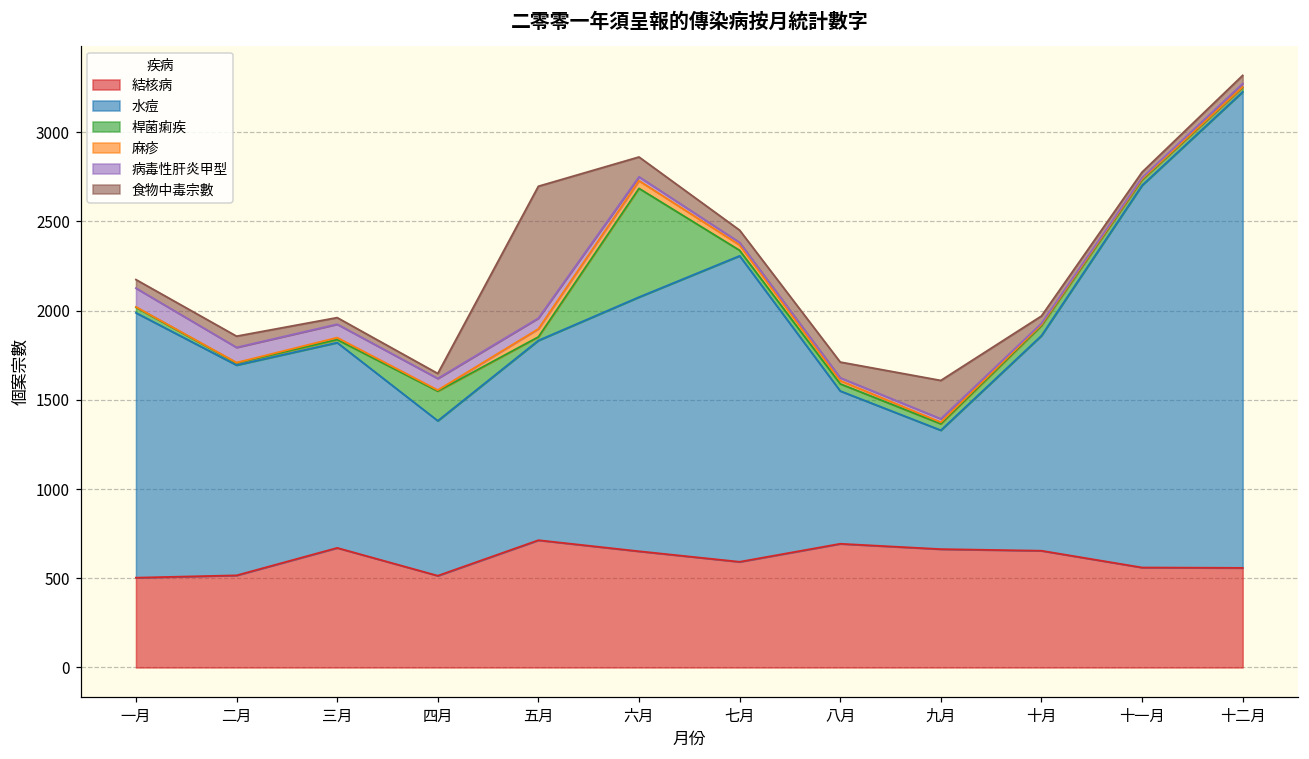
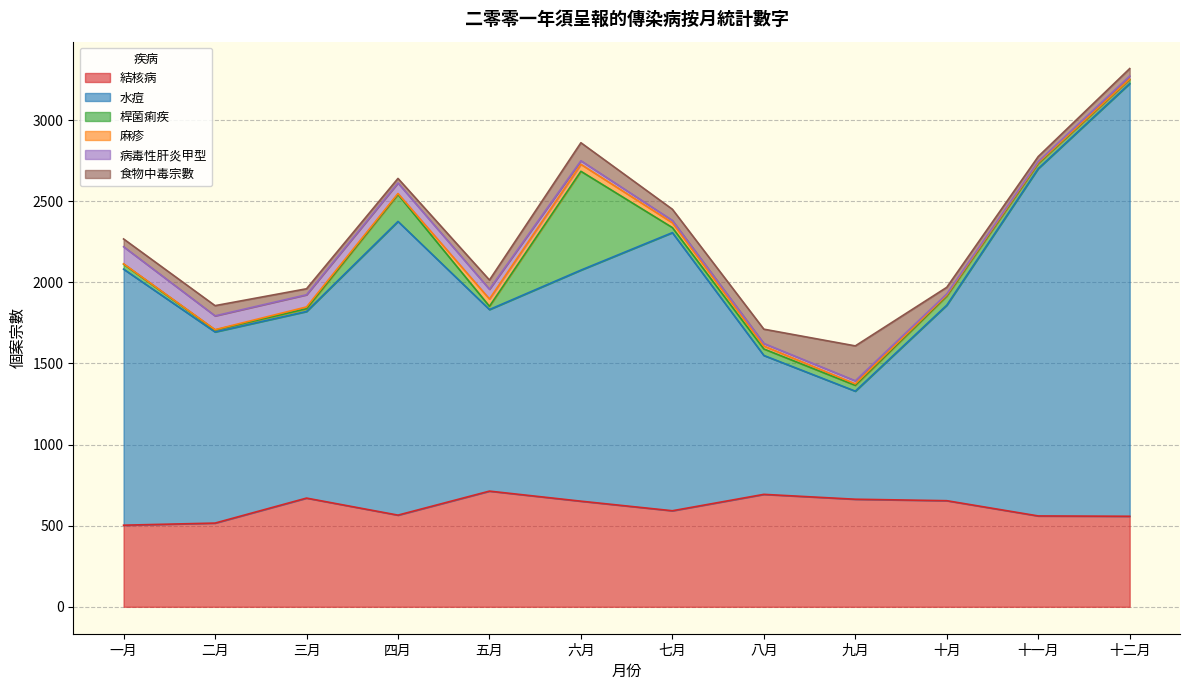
  {
    "結核病": {
      "一月": 500,
      "二月": 520,
      "三月": 670,
-     "四月": 510,
+     "四月": 570,
      "五月": 710,
      "六月": 650,
      "七月": 590,
      "八月": 690,
      "九月": 660,
      "十月": 650,
      "十一月": 560,
      "十二月": 560
    },
    "水痘": {
-     "一月": 1480,
+     "一月": 1580,
      "三月": 1150,
-     "四月": 870,
+     "四月": 1810,
      "五月": 1120,
      "六月": 1420,
      "七月": 1710,
      "八月": 860,
      "九月": 670,
      "十月": 1210,
      "十一月": 2140,
      "十二月": 2670
    },
    "桿菌痢疾": {
      "五月": 20,
      "六月": 610,
      "七月": 30,
      "八月": 40
    },
    "麻疹": {
      "五月": 50,
      "六月": 40,
      "八月": 20
    },
    "病毒性肝炎甲型": {
      "一月": 110,
      "二月": 90,
      "三月": 80,
      "四月": 70,
      "五月": 60,
      "六月": 20,
      "八月": 20,
      "九月": 20,
      "十二月": 20
    },
    "食物中毒宗數": {
      "一月": 50,
      "二月": 60,
      "三月": 40,
      "四月": 30,
-     "五月": 740,
+     "五月": 60,
      "六月": 110,
      "七月": 70,
      "八月": 90,
      "九月": 220,
      "十月": 40,
      "十一月": 30,
      "十二月": 50
    }
  }
